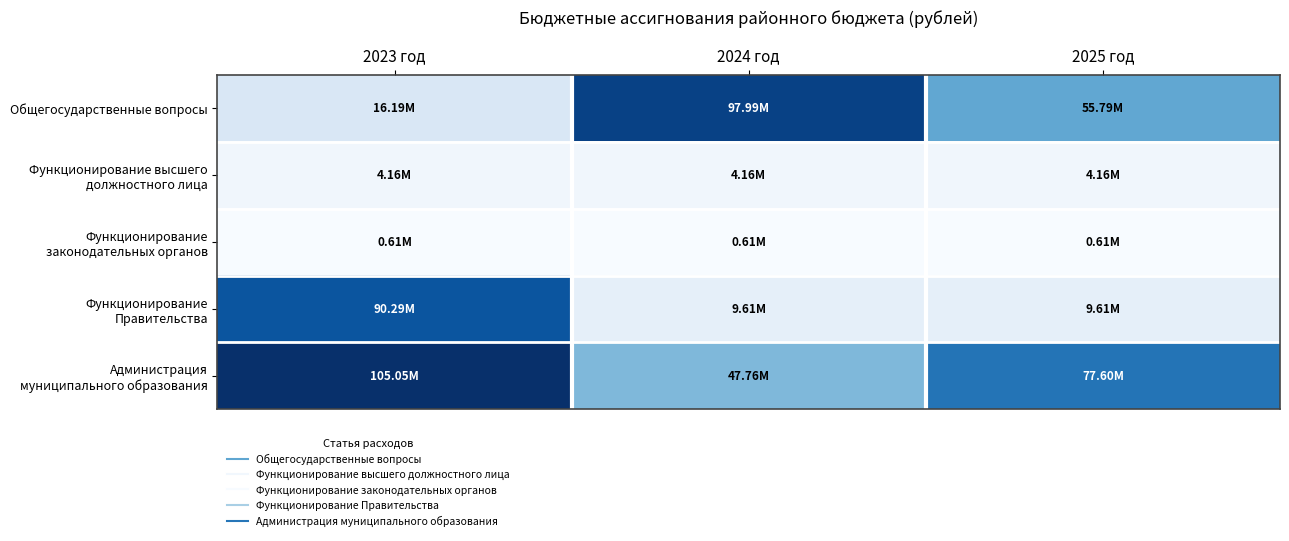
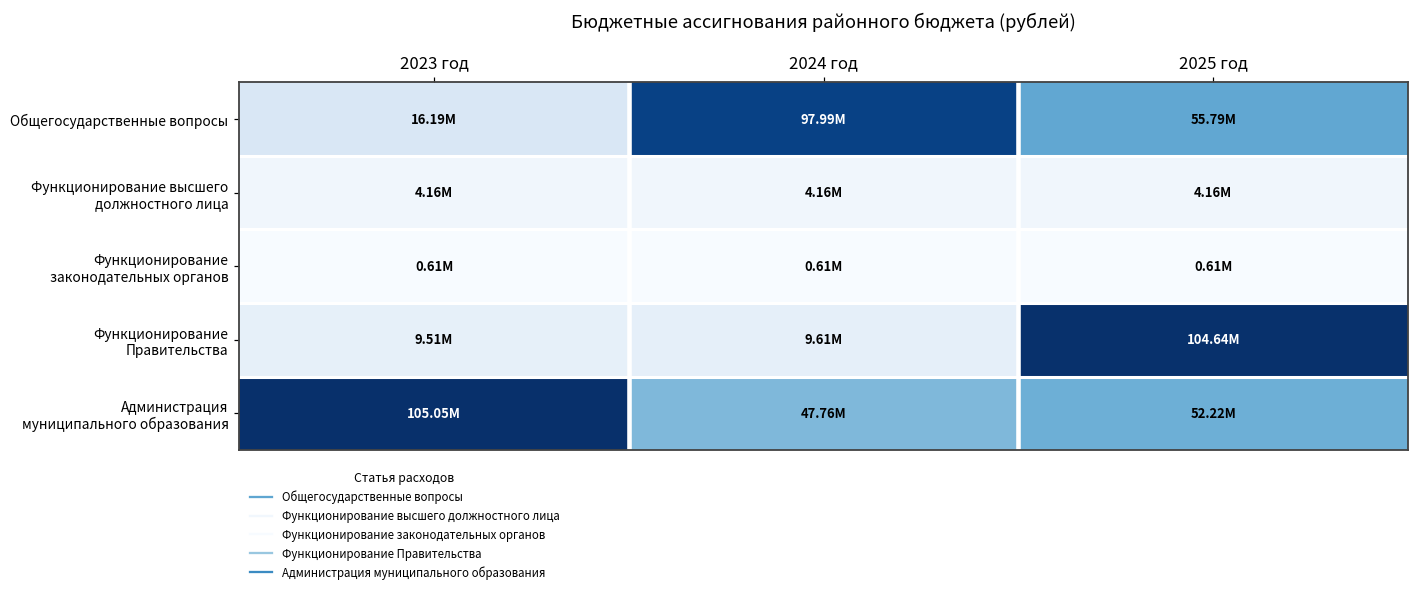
  {
    "Общегосударственные вопросы": {
      "2023 год": "16.19M",
      "2024 год": "97.99M",
      "2025 год": "55.79M"
    },
    "Функционирование высшего должностного лица": {
      "2023 год": "4.16M",
      "2024 год": "4.16M",
      "2025 год": "4.16M"
    },
    "Функционирование законодательных органов": {
      "2023 год": "0.61M",
      "2024 год": "0.61M",
      "2025 год": "0.61M"
    },
    "Функционирование Правительства": {
-     "2023 год": "90.29M",
+     "2023 год": "9.51M",
      "2024 год": "9.61M",
-     "2025 год": "9.61M"
+     "2025 год": "104.64M"
    },
    "Администрация муниципального образования": {
      "2023 год": "105.05M",
      "2024 год": "47.76M",
-     "2025 год": "77.60M"
+     "2025 год": "52.22M"
    }
  }
